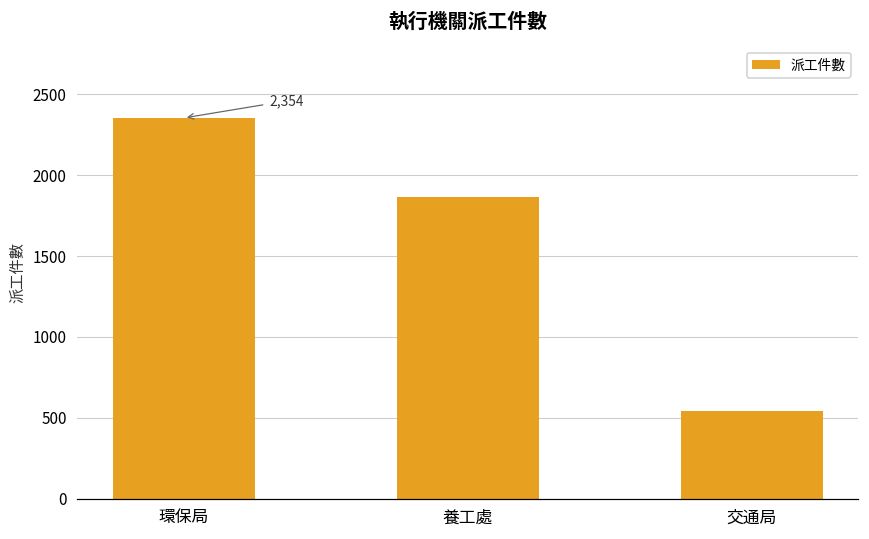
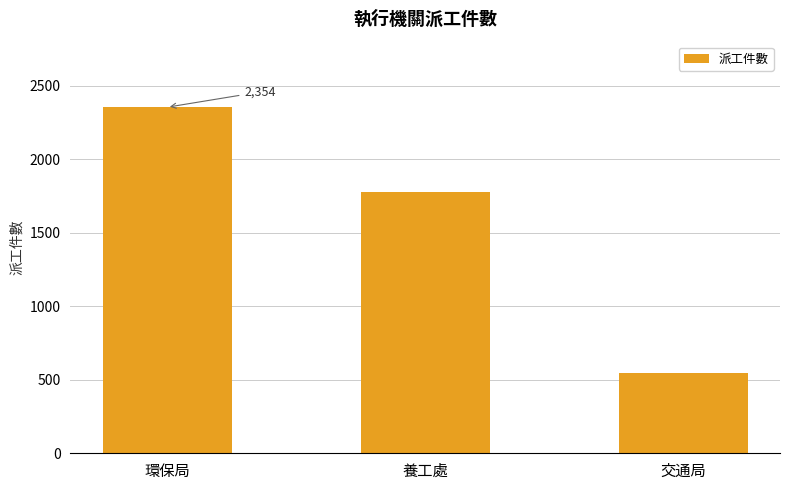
  {
-   "養工處": 1870,
+   "養工處": 1780,
    "交通局": 540
  }
